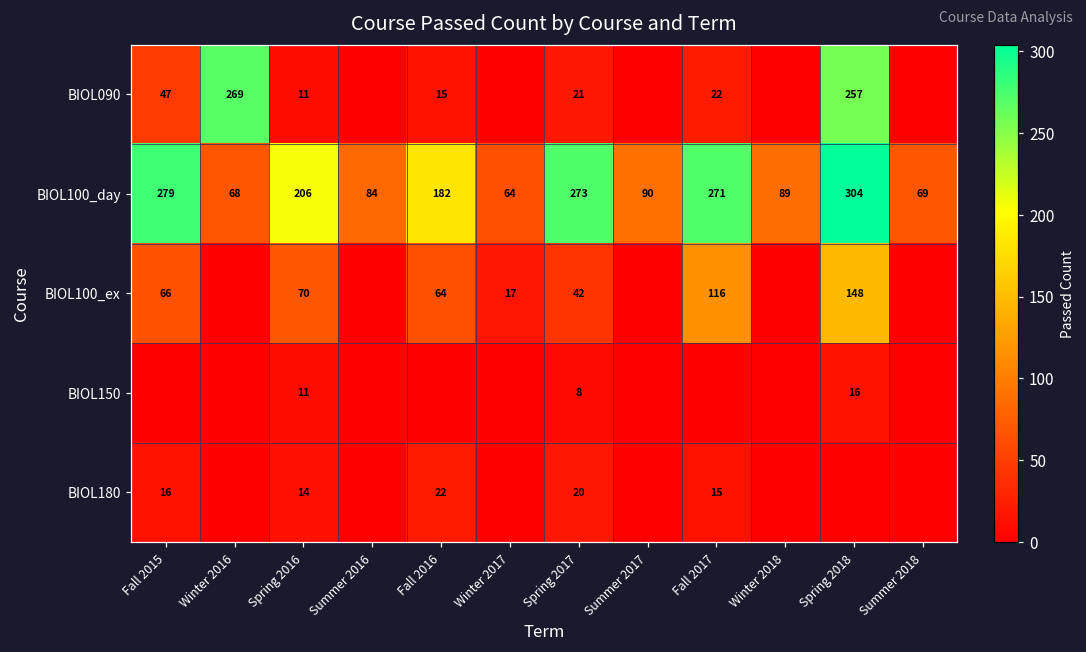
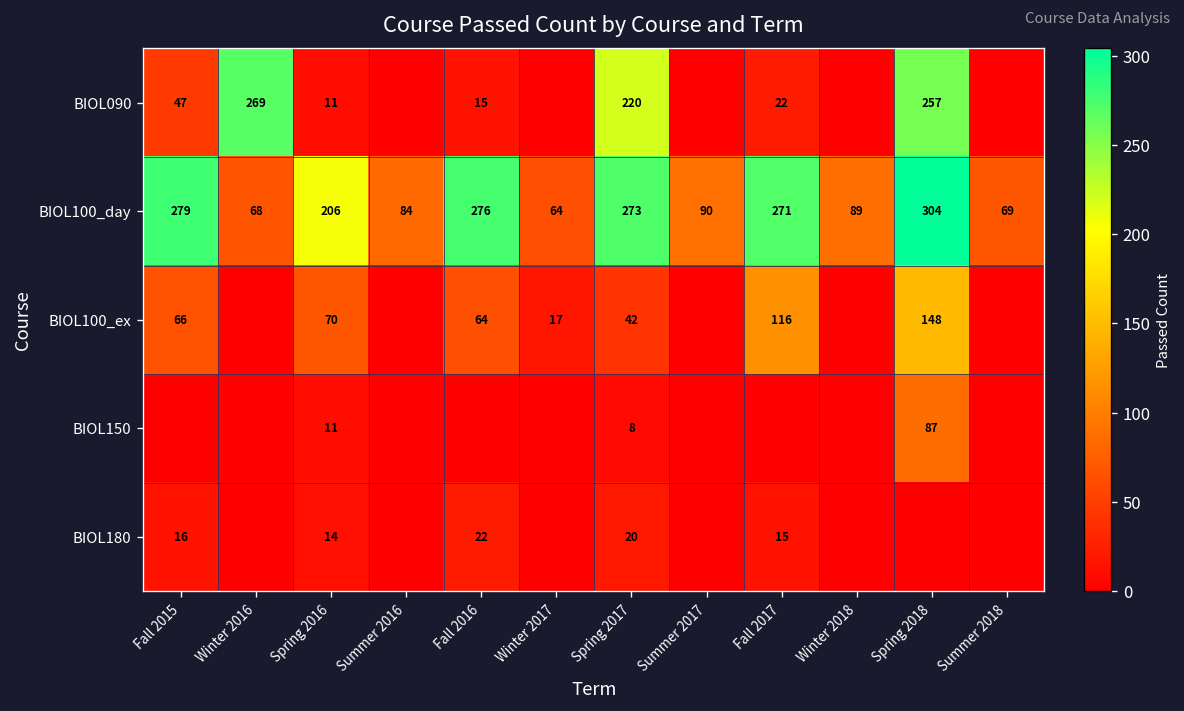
  {
    "BIOL090": {
      "Fall 2015": 47,
      "Winter 2016": 269,
      "Spring 2016": 11,
      "Fall 2016": 15,
-     "Spring 2017": 21,
+     "Spring 2017": 220,
      "Fall 2017": 22,
      "Spring 2018": 257
    },
    "BIOL100_day": {
      "Fall 2015": 279,
      "Winter 2016": 68,
      "Spring 2016": 206,
      "Summer 2016": 84,
-     "Fall 2016": 182,
+     "Fall 2016": 276,
      "Winter 2017": 64,
      "Spring 2017": 273,
      "Summer 2017": 90,
      "Fall 2017": 271,
      "Winter 2018": 89,
      "Spring 2018": 304,
      "Summer 2018": 69
    },
    "BIOL100_ex": {
      "Fall 2015": 66,
      "Spring 2016": 70,
      "Fall 2016": 64,
      "Winter 2017": 17,
      "Spring 2017": 42,
      "Fall 2017": 116,
      "Spring 2018": 148
    },
    "BIOL150": {
      "Spring 2016": 11,
      "Spring 2017": 8,
-     "Spring 2018": 16
+     "Spring 2018": 87
    },
    "BIOL180": {
      "Fall 2015": 16,
      "Spring 2016": 14,
      "Fall 2016": 22,
      "Spring 2017": 20,
      "Fall 2017": 15
    }
  }
